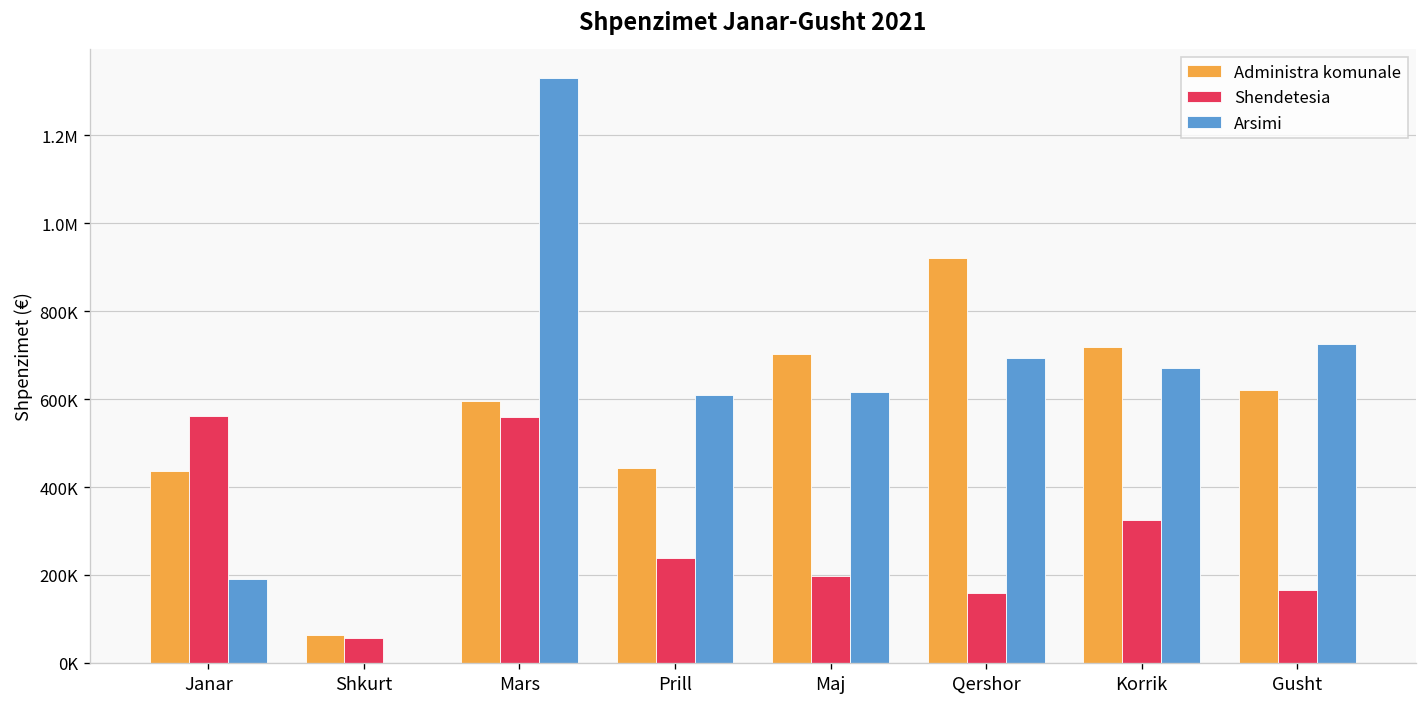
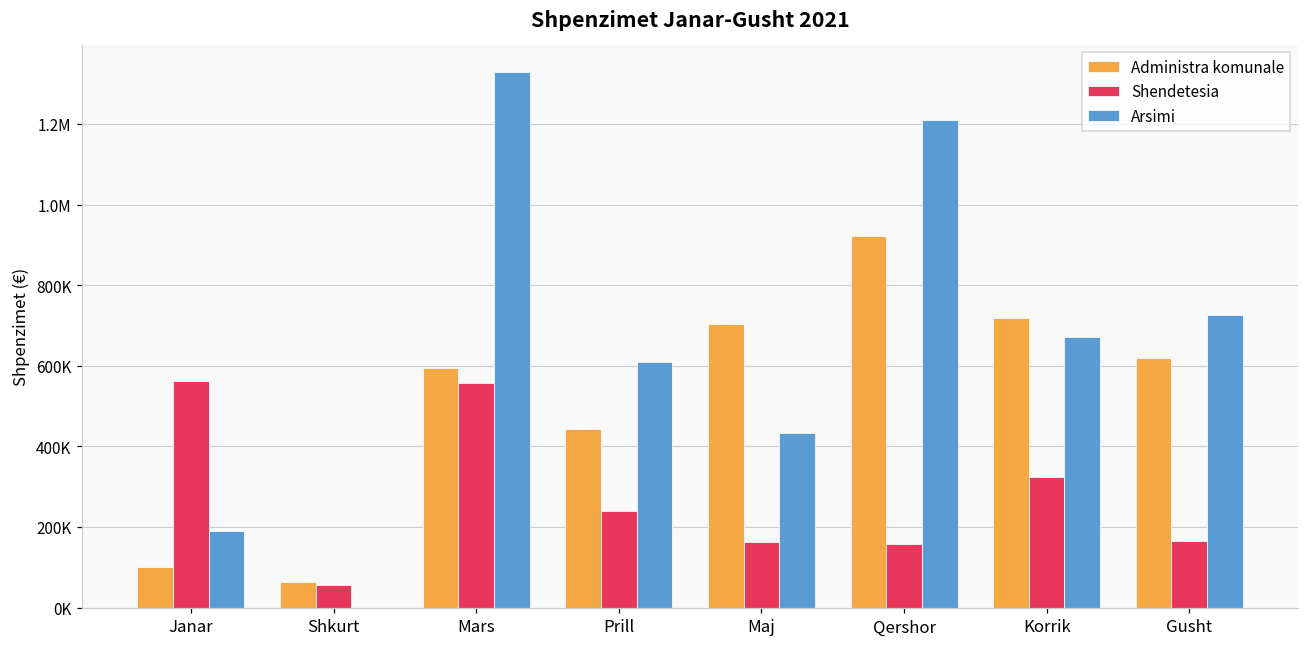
  {
    "Administra komunale": {
-     "Janar": 440000,
+     "Janar": 100000,
      "Shkurt": 60000,
      "Mars": 590000,
      "Prill": 440000,
      "Maj": 700000,
      "Qershor": 920000,
      "Korrik": 720000,
      "Gusht": 620000
    },
    "Shendetesia": {
      "Janar": 560000,
      "Shkurt": 60000,
      "Mars": 560000,
      "Prill": 240000,
-     "Maj": 200000,
+     "Maj": 160000,
      "Qershor": 160000,
      "Korrik": 320000,
      "Gusht": 170000
    },
    "Arsimi": {
      "Janar": 190000,
      "Shkurt": 0,
      "Mars": 1330000,
      "Prill": 610000,
-     "Maj": 620000,
-     "Qershor": 690000,
+     "Maj": 430000,
+     "Qershor": 1210000,
      "Korrik": 670000,
      "Gusht": 730000
    }
  }
